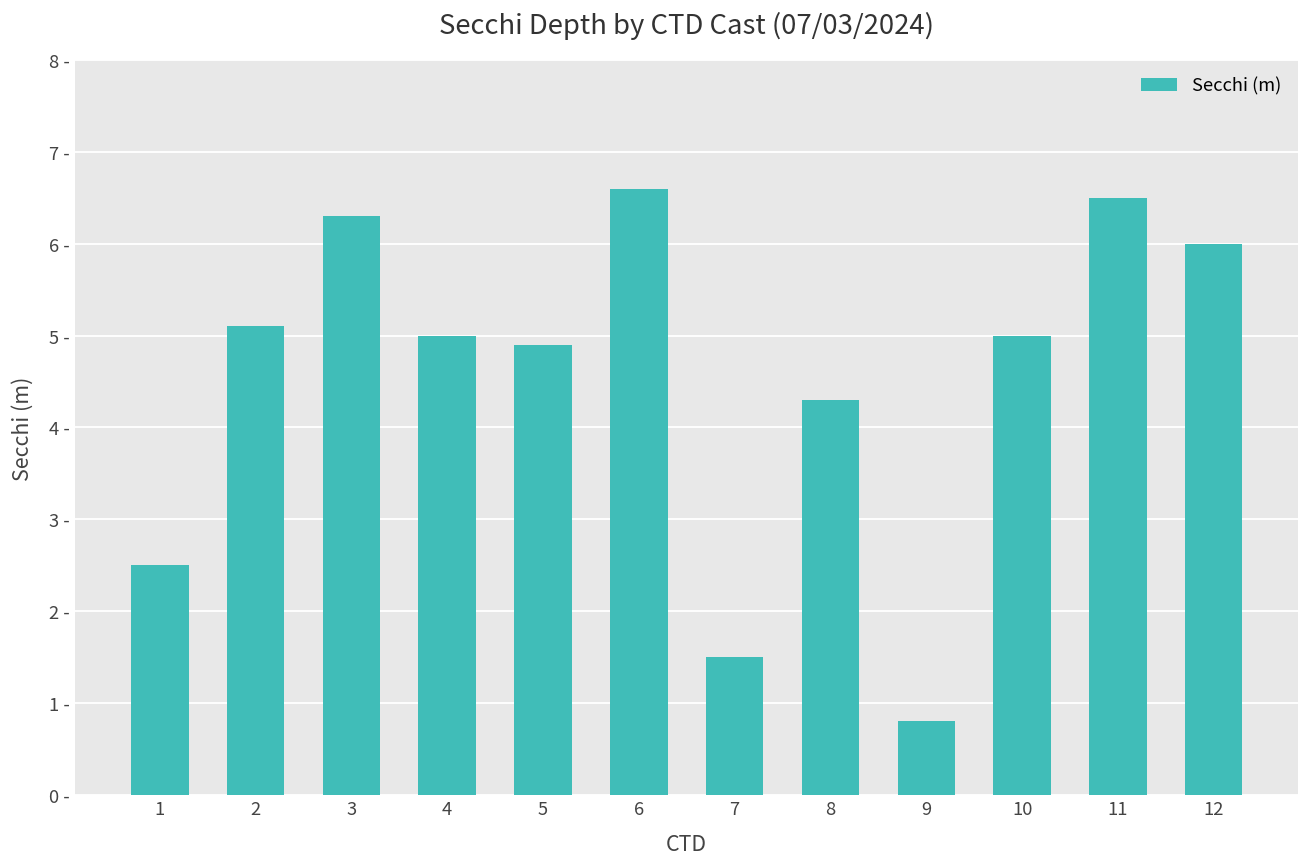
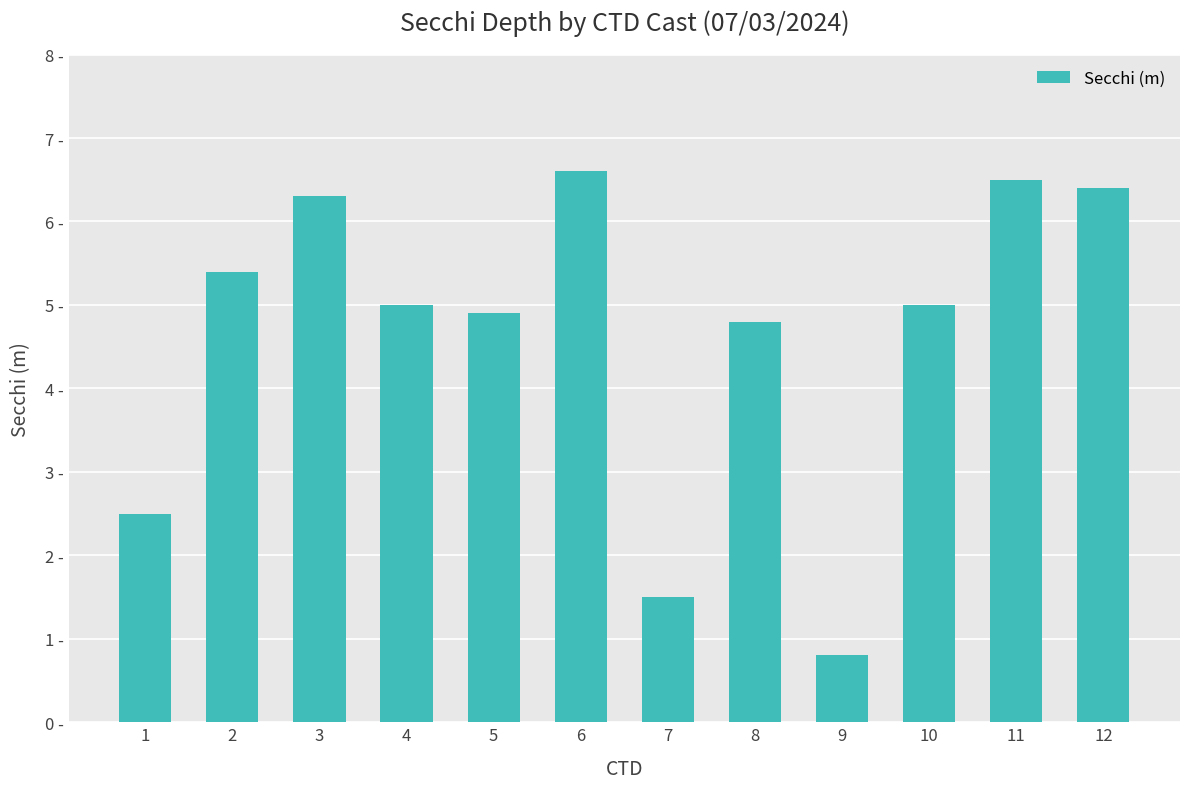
  {
    "1": "2.5 -",
-   "2": "5.1 -",
+   "2": "5.4 -",
    "3": "6.3 -",
    "4": "5.0 -",
    "5": "4.9 -",
    "6": "6.6 -",
    "7": "1.5 -",
-   "8": "4.3 -",
+   "8": "4.8 -",
    "9": "0.8 -",
    "10": "5.0 -",
    "11": "6.5 -",
-   "12": "6.0 -"
+   "12": "6.4 -"
  }
